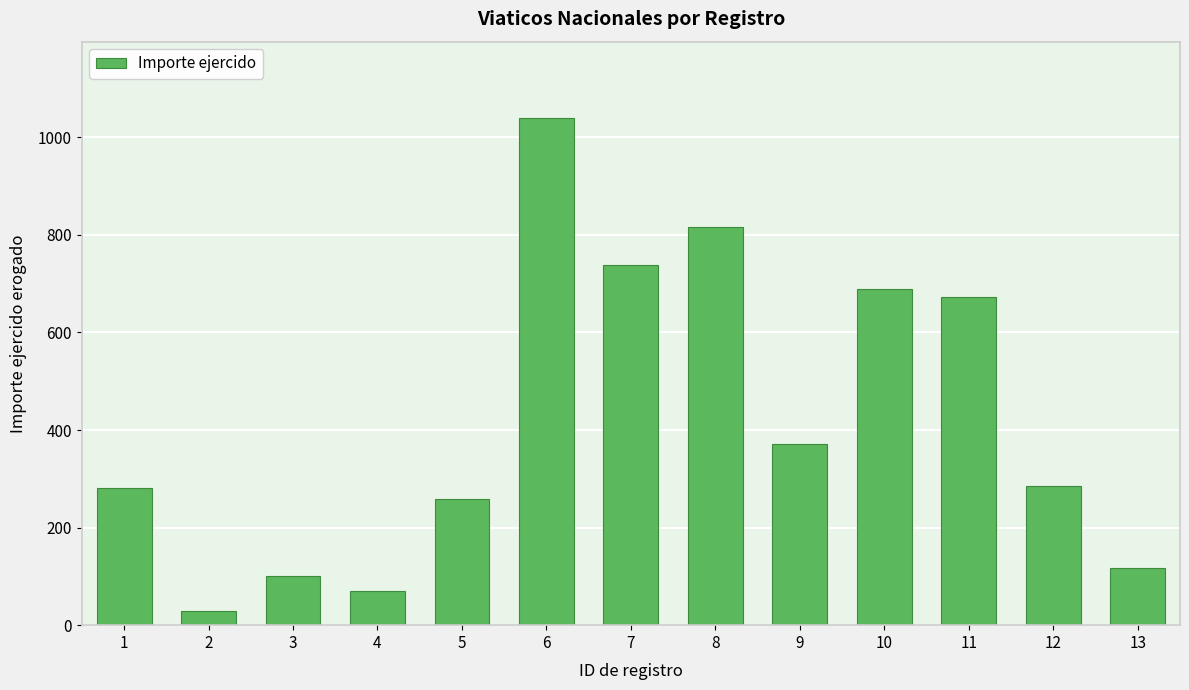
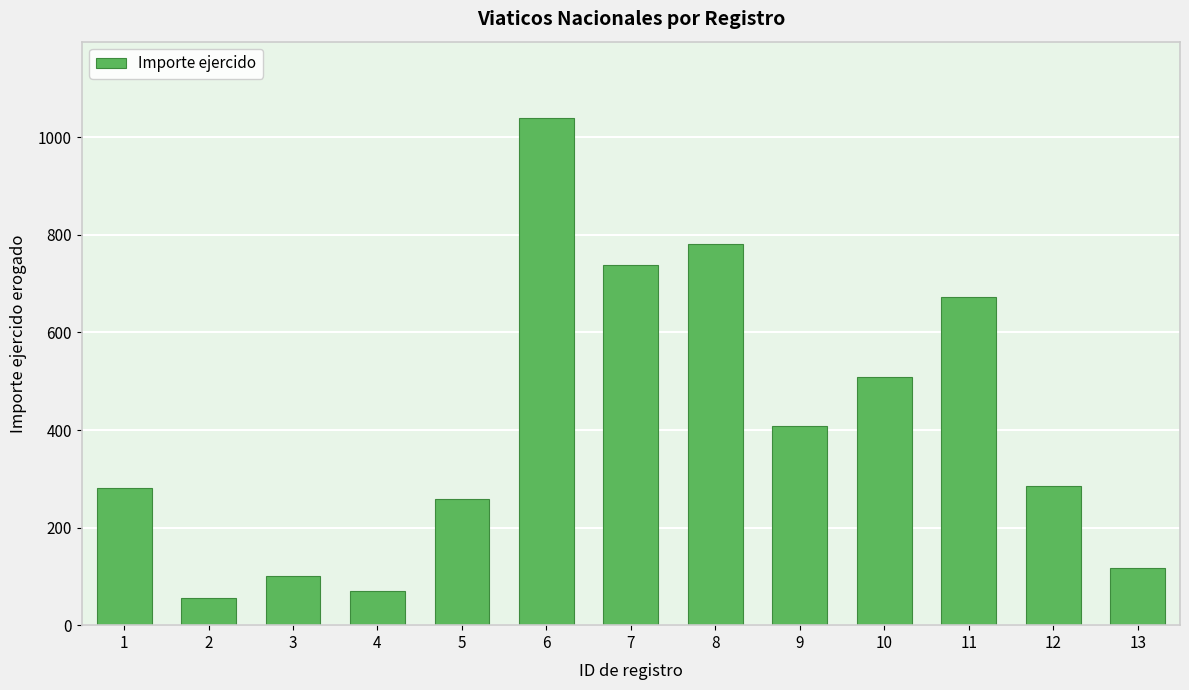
  {
    "1": 280,
-   "2": 30,
+   "2": 60,
    "3": 100,
    "4": 70,
    "5": 260,
    "6": 1040,
    "7": 740,
-   "8": 820,
-   "9": 370,
-   "10": 690,
+   "8": 780,
+   "9": 410,
+   "10": 510,
    "11": 670,
    "12": 290,
    "13": 120
  }
